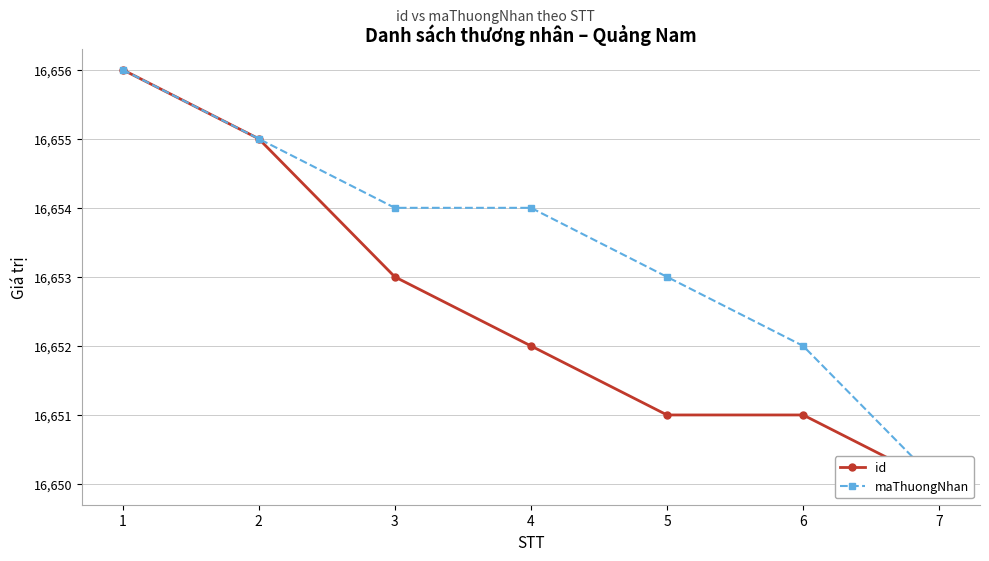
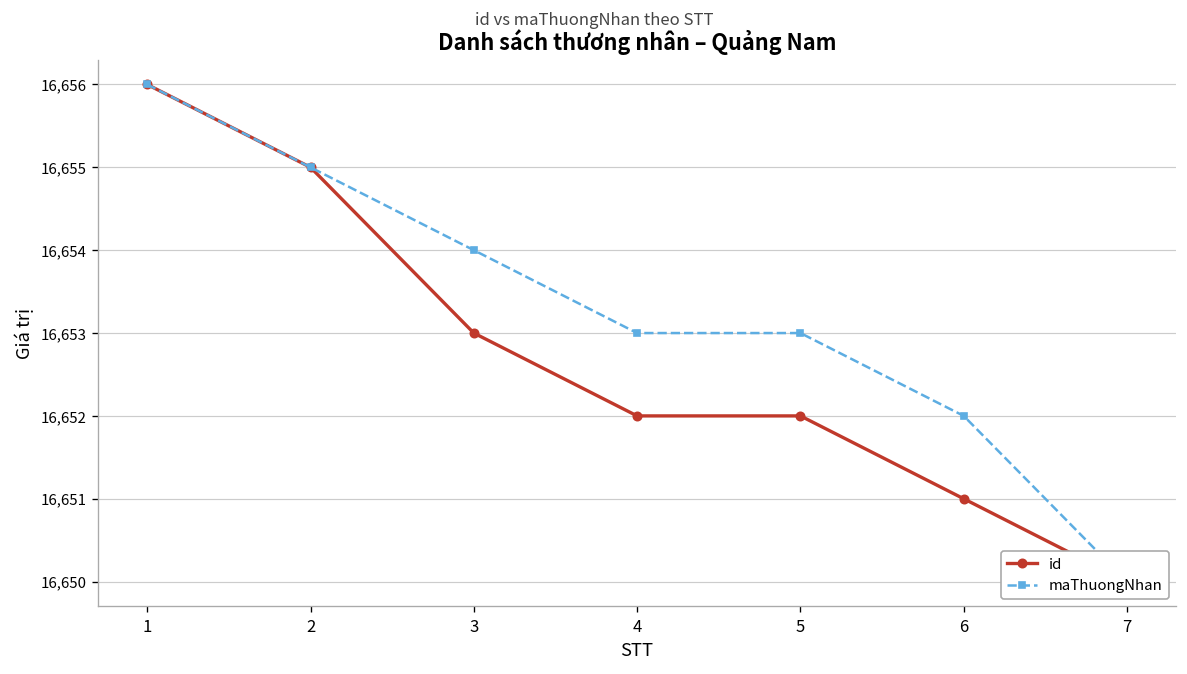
  {
    "id": {
      "3": "16,653",
      "4": "16,652",
-     "5": "16,651",
+     "5": "16,652",
      "6": "16,651"
    },
    "maThuongNhan": {
      "3": "16,654",
-     "4": "16,654",
+     "4": "16,653",
      "5": "16,653",
      "6": "16,652"
    }
  }
